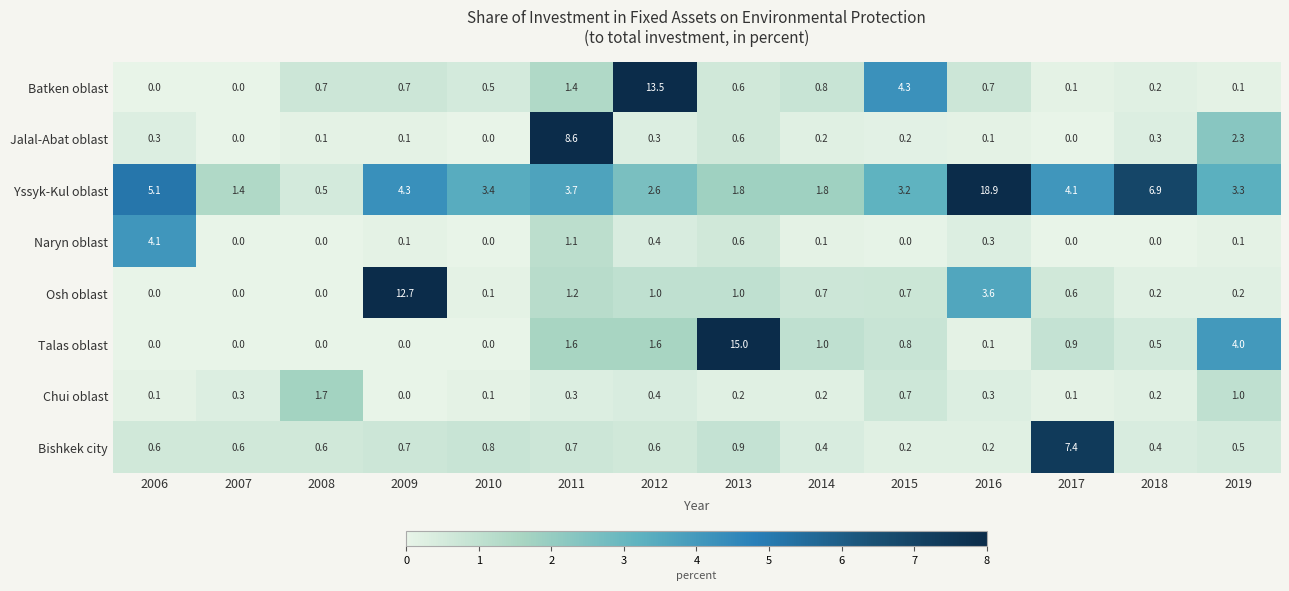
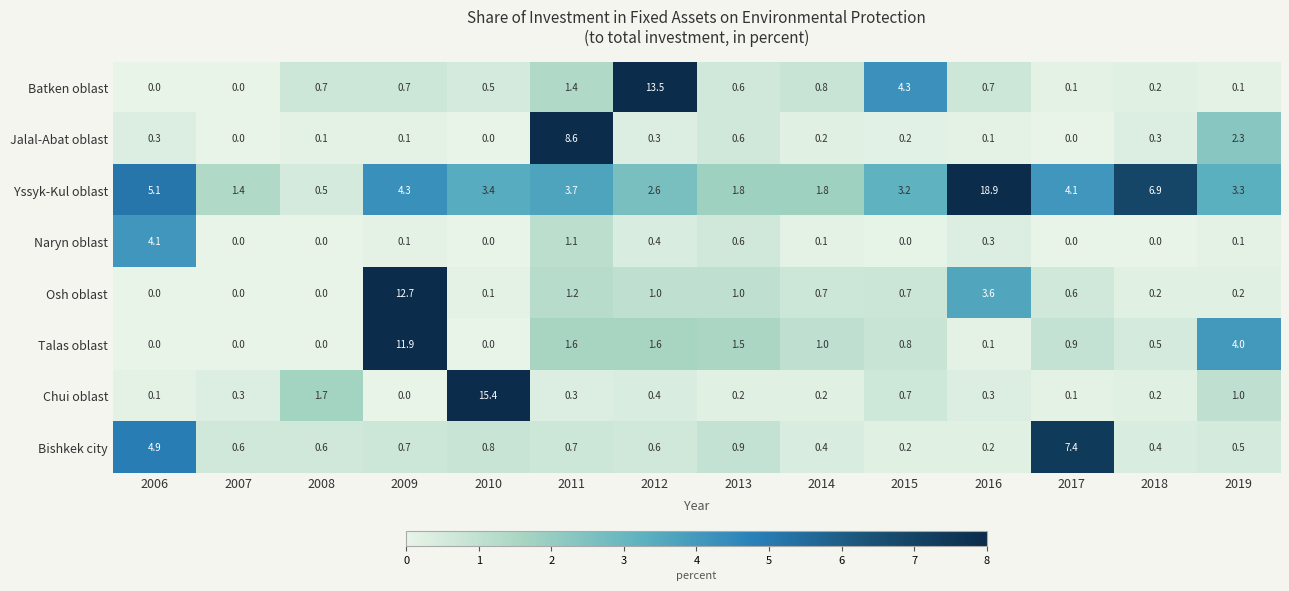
  {
    "Batken oblast": {
      "2006": 0.0,
      "2007": 0.0,
      "2008": 0.7,
      "2009": 0.7,
      "2010": 0.5,
      "2011": 1.4,
      "2012": 13.5,
      "2013": 0.6,
      "2014": 0.8,
      "2015": 4.3,
      "2016": 0.7,
      "2017": 0.1,
      "2018": 0.2,
      "2019": 0.1
    },
    "Jalal-Abat oblast": {
      "2006": 0.3,
      "2007": 0.0,
      "2008": 0.1,
      "2009": 0.1,
      "2010": 0.0,
      "2011": 8.6,
      "2012": 0.3,
      "2013": 0.6,
      "2014": 0.2,
      "2015": 0.2,
      "2016": 0.1,
      "2017": 0.0,
      "2018": 0.3,
      "2019": 2.3
    },
    "Yssyk-Kul oblast": {
      "2006": 5.1,
      "2007": 1.4,
      "2008": 0.5,
      "2009": 4.3,
      "2010": 3.4,
      "2011": 3.7,
      "2012": 2.6,
      "2013": 1.8,
      "2014": 1.8,
      "2015": 3.2,
      "2016": 18.9,
      "2017": 4.1,
      "2018": 6.9,
      "2019": 3.3
    },
    "Naryn oblast": {
      "2006": 4.1,
      "2007": 0.0,
      "2008": 0.0,
      "2009": 0.1,
      "2010": 0.0,
      "2011": 1.1,
      "2012": 0.4,
      "2013": 0.6,
      "2014": 0.1,
      "2015": 0.0,
      "2016": 0.3,
      "2017": 0.0,
      "2018": 0.0,
      "2019": 0.1
    },
    "Osh oblast": {
      "2006": 0.0,
      "2007": 0.0,
      "2008": 0.0,
      "2009": 12.7,
      "2010": 0.1,
      "2011": 1.2,
      "2012": 1.0,
      "2013": 1.0,
      "2014": 0.7,
      "2015": 0.7,
      "2016": 3.6,
      "2017": 0.6,
      "2018": 0.2,
      "2019": 0.2
    },
    "Talas oblast": {
      "2006": 0.0,
      "2007": 0.0,
      "2008": 0.0,
-     "2009": 0.0,
+     "2009": 11.9,
      "2010": 0.0,
      "2011": 1.6,
      "2012": 1.6,
-     "2013": 15.0,
+     "2013": 1.5,
      "2014": 1.0,
      "2015": 0.8,
      "2016": 0.1,
      "2017": 0.9,
      "2018": 0.5,
      "2019": 4.0
    },
    "Chui oblast": {
      "2006": 0.1,
      "2007": 0.3,
      "2008": 1.7,
      "2009": 0.0,
-     "2010": 0.1,
+     "2010": 15.4,
      "2011": 0.3,
      "2012": 0.4,
      "2013": 0.2,
      "2014": 0.2,
      "2015": 0.7,
      "2016": 0.3,
      "2017": 0.1,
      "2018": 0.2,
      "2019": 1.0
    },
    "Bishkek city": {
-     "2006": 0.6,
+     "2006": 4.9,
      "2007": 0.6,
      "2008": 0.6,
      "2009": 0.7,
      "2010": 0.8,
      "2011": 0.7,
      "2012": 0.6,
      "2013": 0.9,
      "2014": 0.4,
      "2015": 0.2,
      "2016": 0.2,
      "2017": 7.4,
      "2018": 0.4,
      "2019": 0.5
    }
  }
